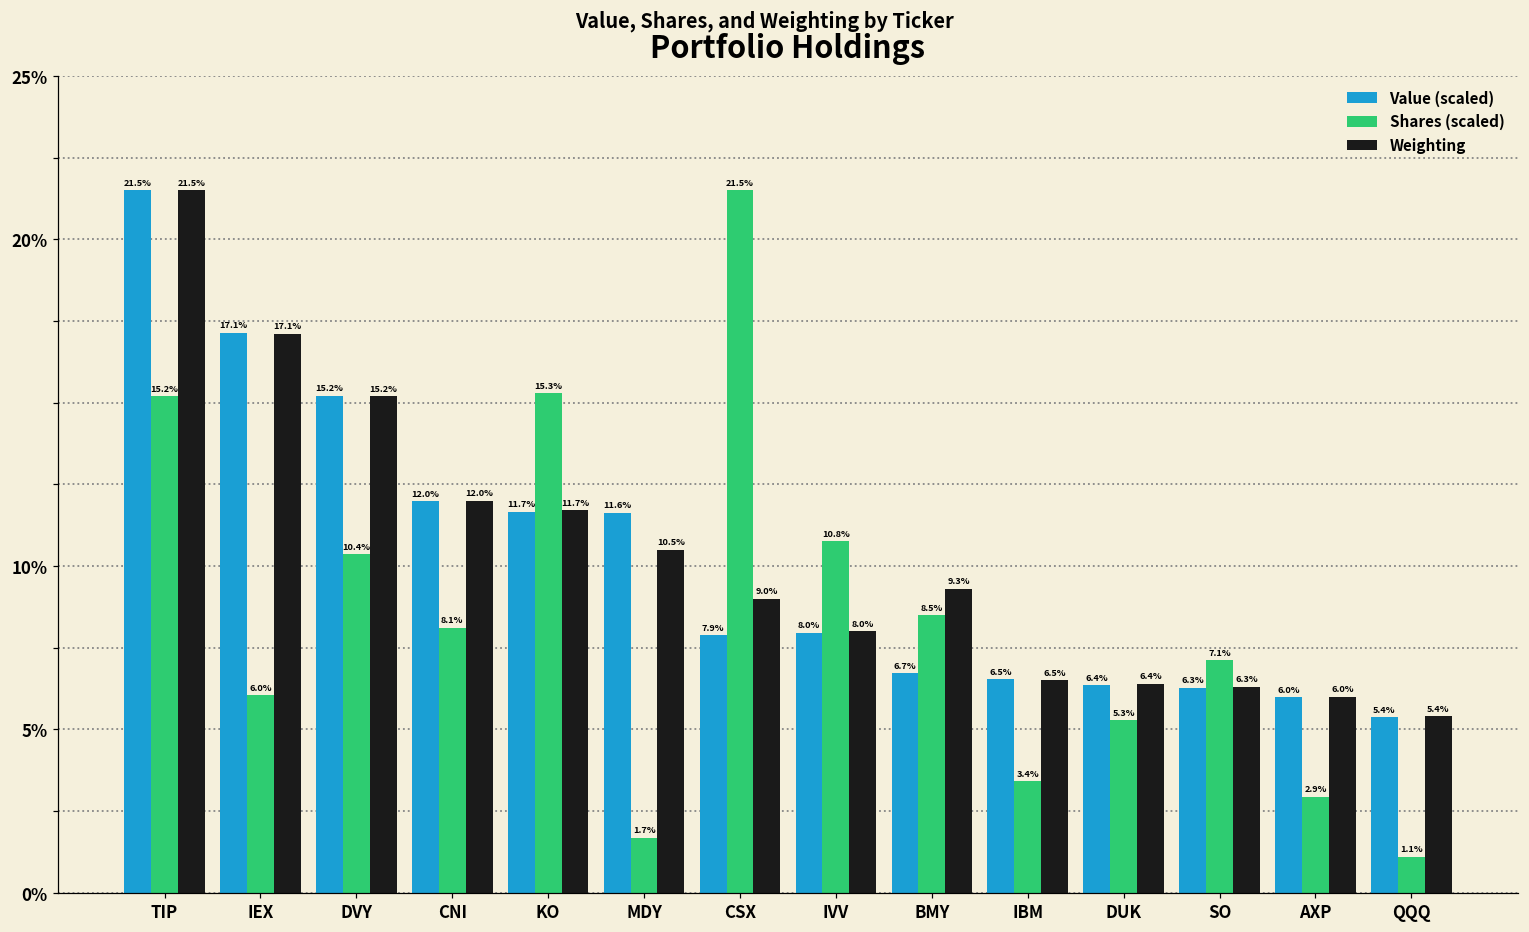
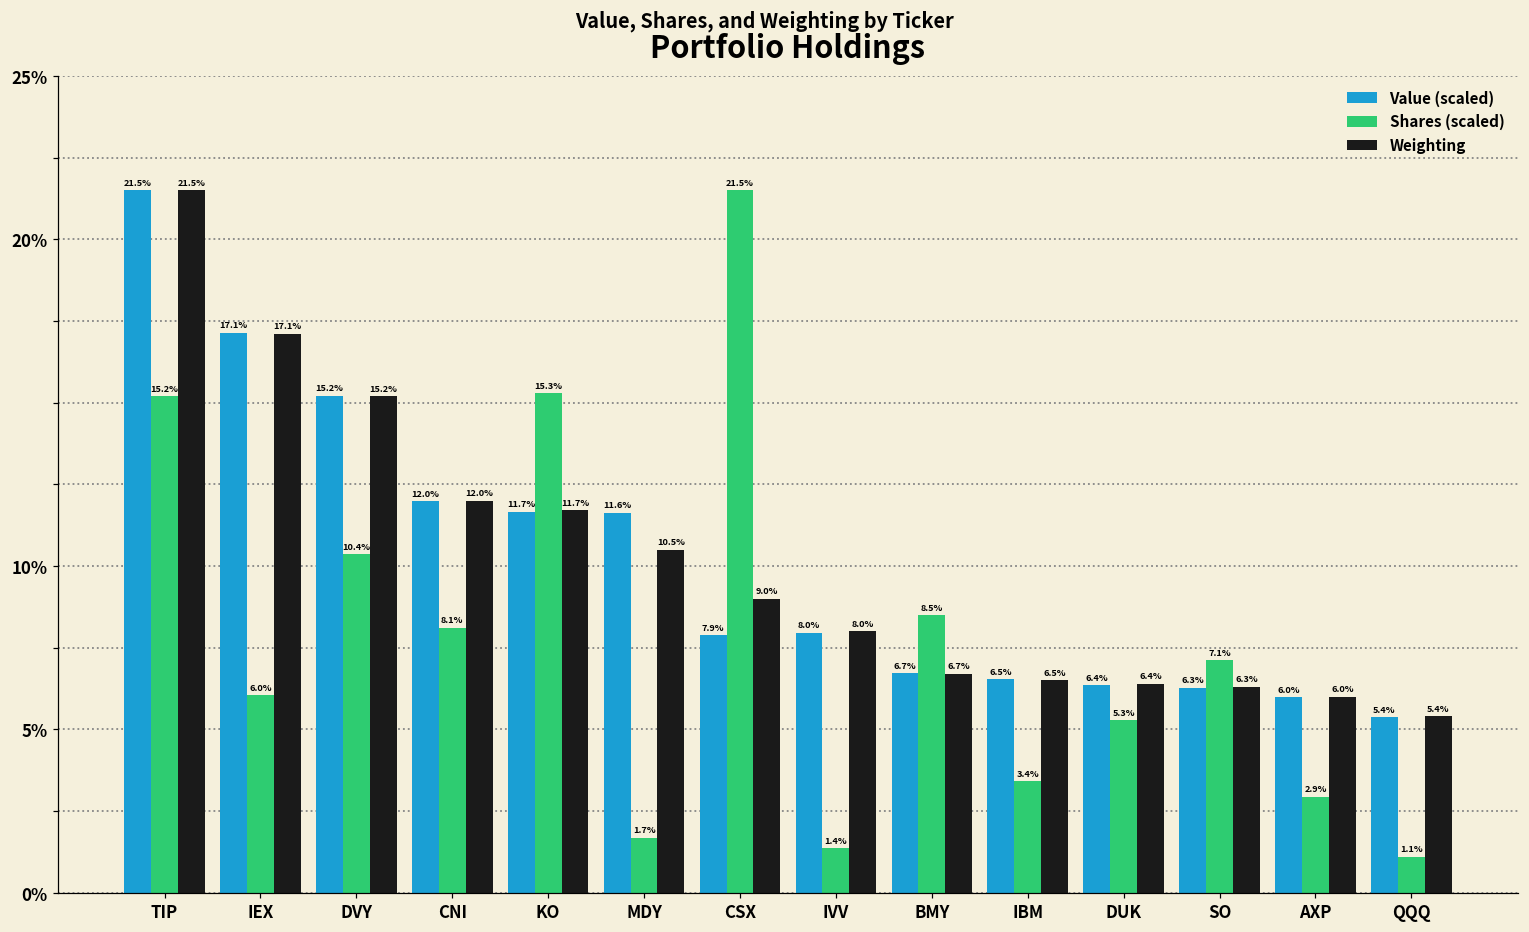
  {
    "Value (scaled)": {
      "TIP": "21.5%",
      "IEX": "17.1%",
      "DVY": "15.2%",
      "CNI": "12.0%",
      "KO": "11.7%",
      "MDY": "11.6%",
      "CSX": "7.9%",
      "IVV": "8.0%",
      "BMY": "6.7%",
      "IBM": "6.5%",
      "DUK": "6.4%",
      "SO": "6.3%",
      "AXP": "6.0%",
      "QQQ": "5.4%"
    },
    "Shares (scaled)": {
      "TIP": "15.2%",
      "IEX": "6.0%",
      "DVY": "10.4%",
      "CNI": "8.1%",
      "KO": "15.3%",
      "MDY": "1.7%",
      "CSX": "21.5%",
-     "IVV": "10.8%",
+     "IVV": "1.4%",
      "BMY": "8.5%",
      "IBM": "3.4%",
      "DUK": "5.3%",
      "SO": "7.1%",
      "AXP": "2.9%",
      "QQQ": "1.1%"
    },
    "Weighting": {
      "TIP": "21.5%",
      "IEX": "17.1%",
      "DVY": "15.2%",
      "CNI": "12.0%",
      "KO": "11.7%",
      "MDY": "10.5%",
      "CSX": "9.0%",
      "IVV": "8.0%",
-     "BMY": "9.3%",
+     "BMY": "6.7%",
      "IBM": "6.5%",
      "DUK": "6.4%",
      "SO": "6.3%",
      "AXP": "6.0%",
      "QQQ": "5.4%"
    }
  }
